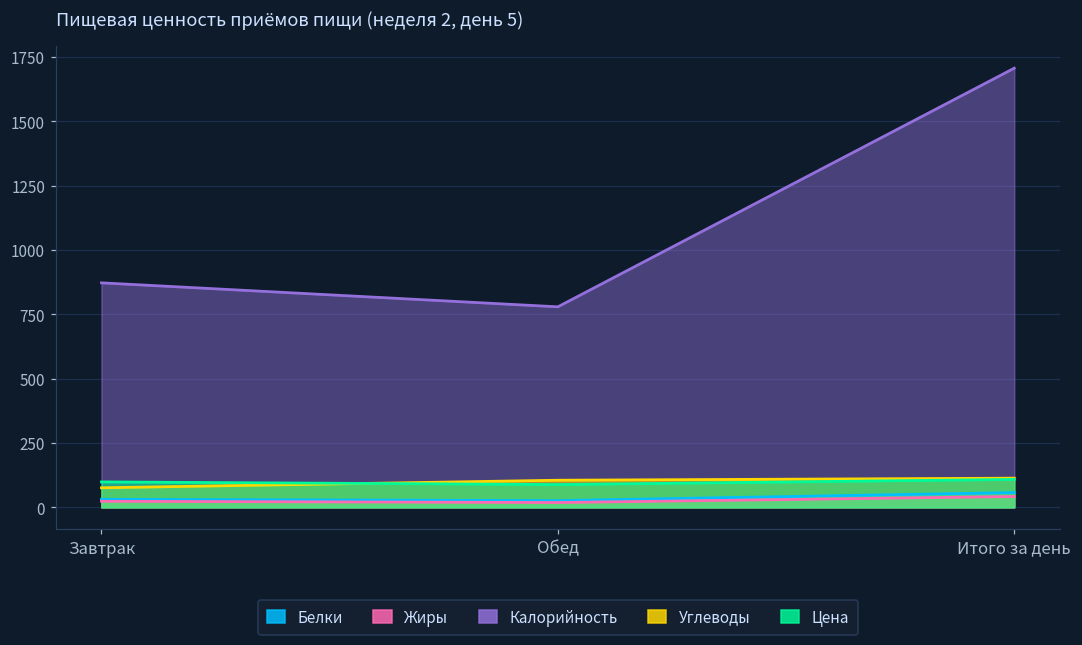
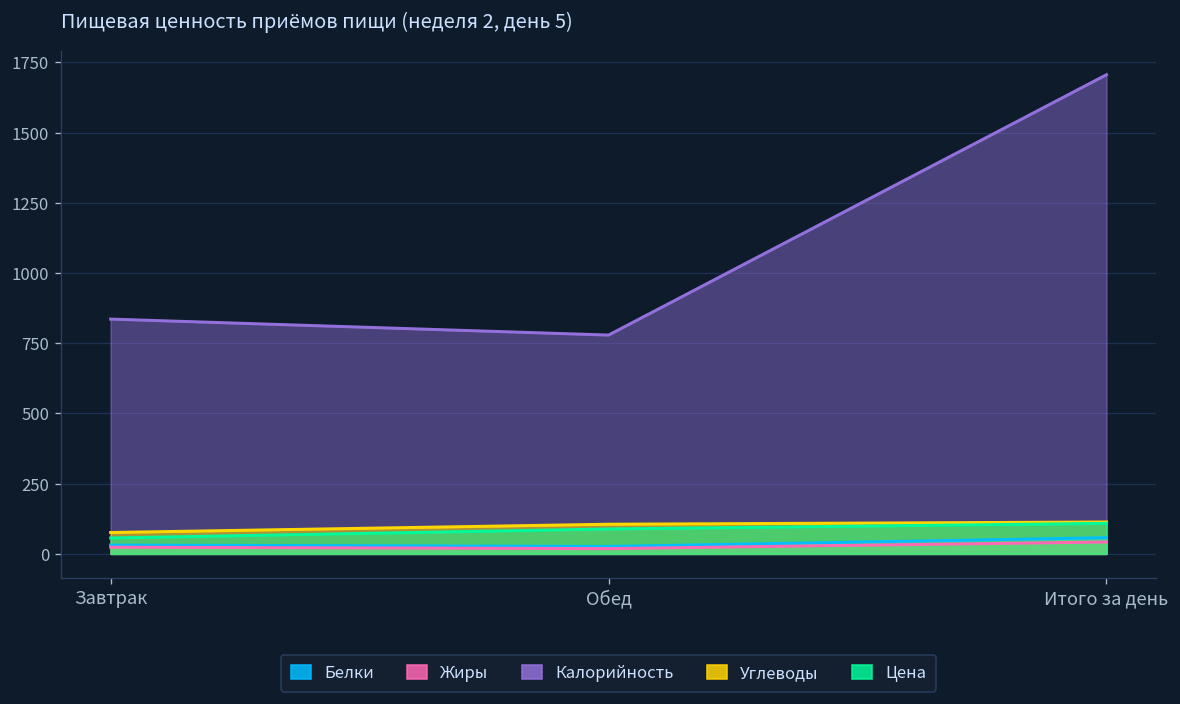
  {
    "Белки": {
      "Итого за день": 60
    },
    "Жиры": {
      "Итого за день": 40
    },
    "Калорийность": {
-     "Завтрак": 870,
+     "Завтрак": 840,
      "Обед": 780,
      "Итого за день": 1710
    },
    "Углеводы": {
      "Завтрак": 80,
      "Обед": 110
    },
    "Цена": {
-     "Завтрак": 100,
+     "Завтрак": 60,
      "Обед": 90
    }
  }
